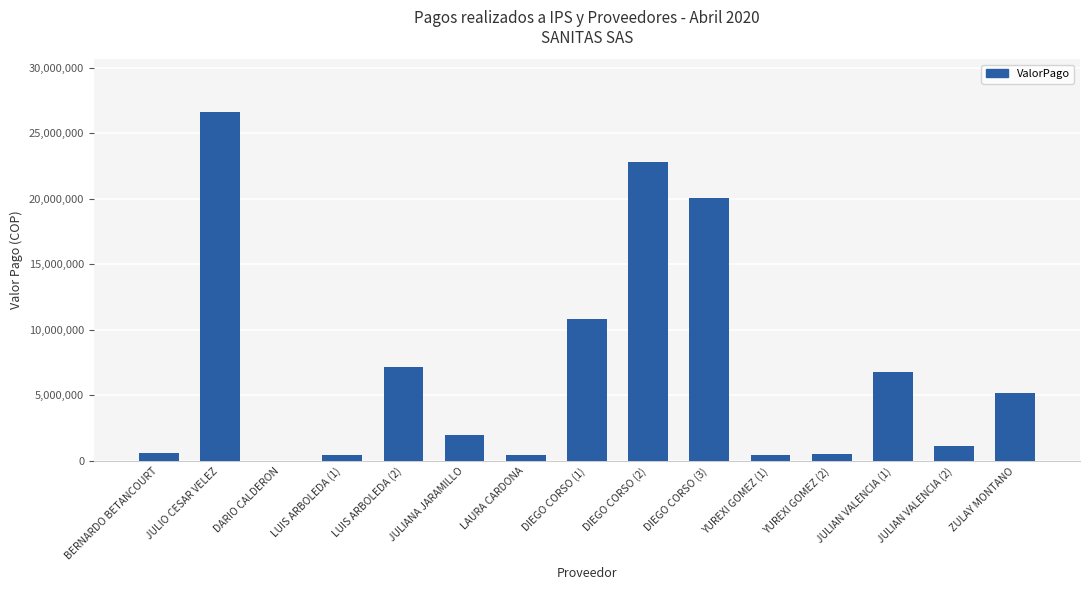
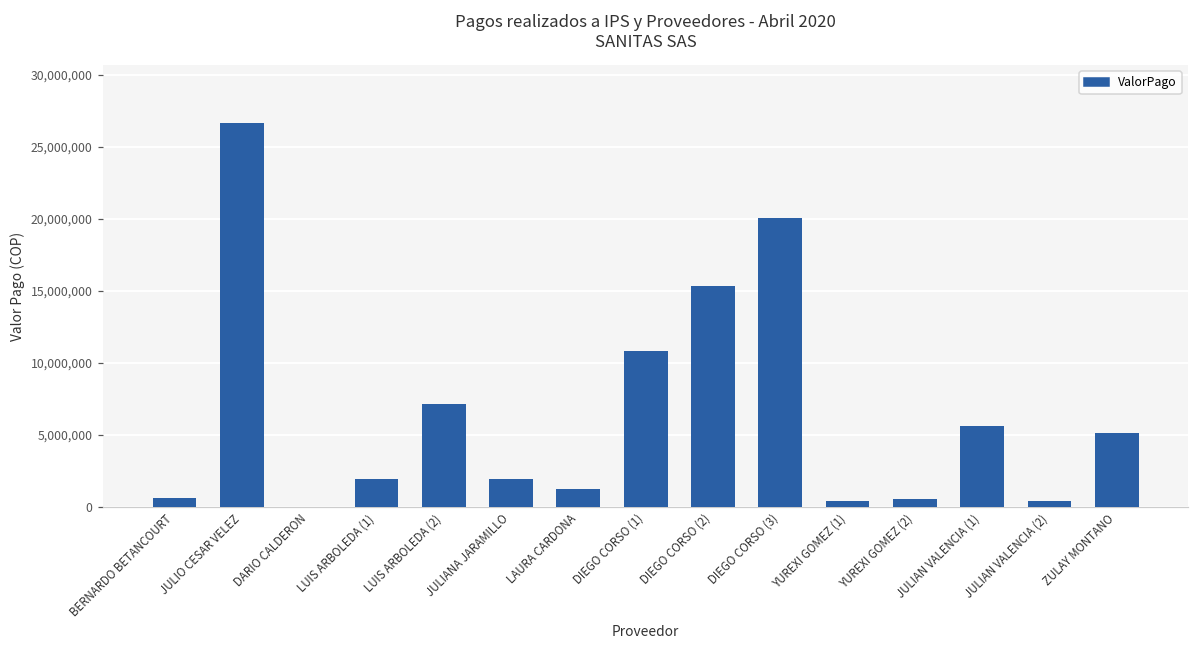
  {
    "BERNARDO BETANCOURT": "600,000",
    "JULIO CESAR VELEZ": "26,700,000",
-   "LUIS ARBOLEDA (1)": "500,000",
+   "LUIS ARBOLEDA (1)": "1,900,000",
    "LUIS ARBOLEDA (2)": "7,100,000",
    "JULIANA JARAMILLO": "2,000,000",
-   "LAURA CARDONA": "500,000",
+   "LAURA CARDONA": "1,200,000",
    "DIEGO CORSO (1)": "10,800,000",
-   "DIEGO CORSO (2)": "22,800,000",
+   "DIEGO CORSO (2)": "15,300,000",
    "DIEGO CORSO (3)": "20,000,000",
    "YUREXI GOMEZ (1)": "400,000",
    "YUREXI GOMEZ (2)": "600,000",
-   "JULIAN VALENCIA (1)": "6,800,000",
-   "JULIAN VALENCIA (2)": "1,100,000",
+   "JULIAN VALENCIA (1)": "5,600,000",
+   "JULIAN VALENCIA (2)": "500,000",
    "ZULAY MONTANO": "5,100,000"
  }
